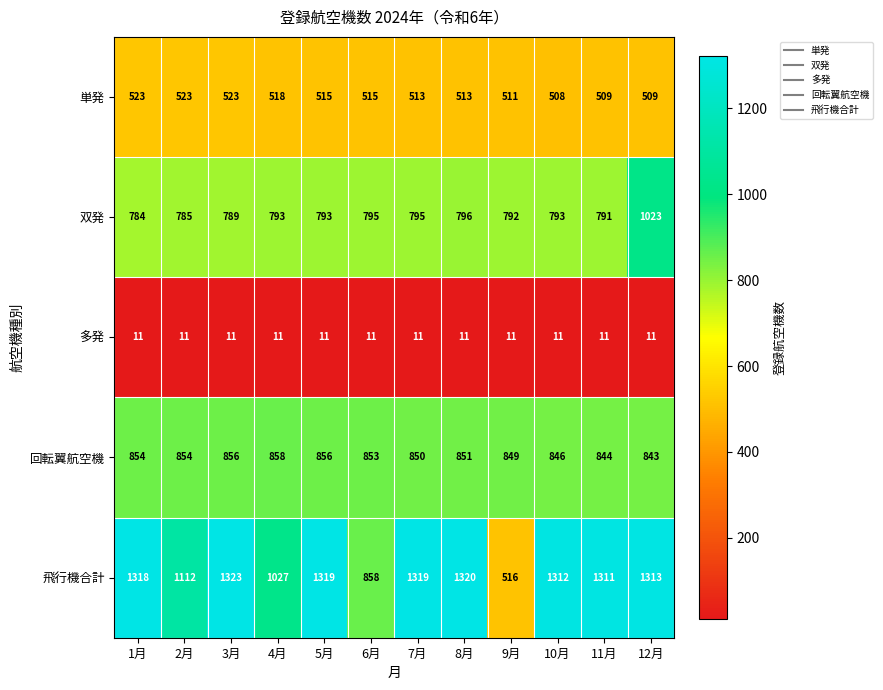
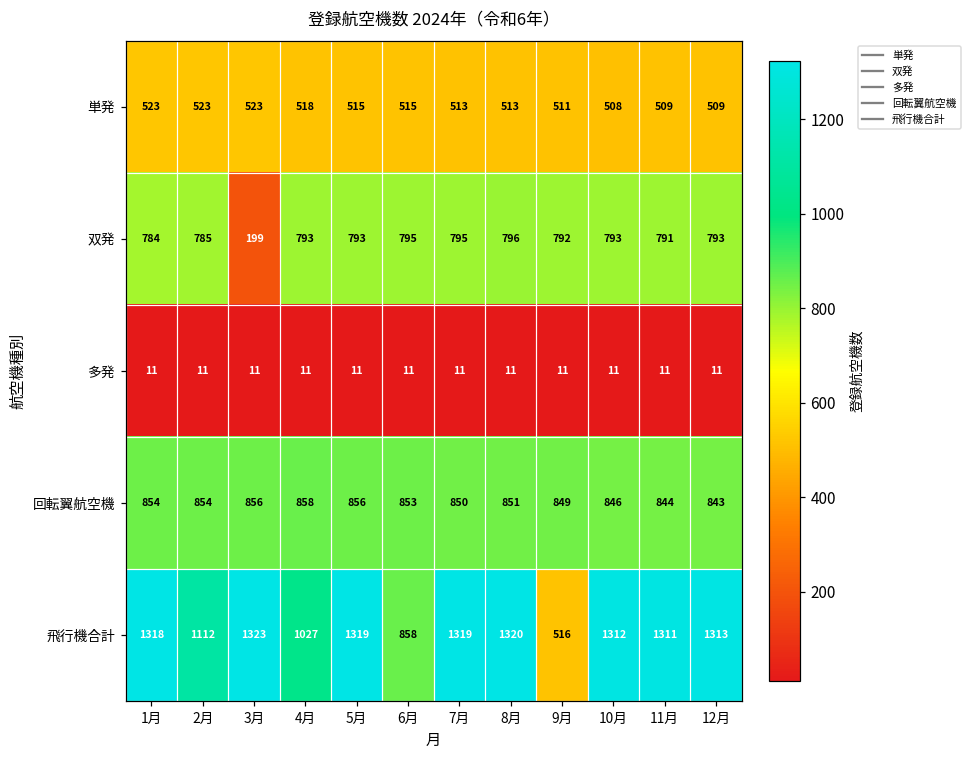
  {
    "単発": {
      "1月": 523,
      "2月": 523,
      "3月": 523,
      "4月": 518,
      "5月": 515,
      "6月": 515,
      "7月": 513,
      "8月": 513,
      "9月": 511,
      "10月": 508,
      "11月": 509,
      "12月": 509
    },
    "双発": {
      "1月": 784,
      "2月": 785,
-     "3月": 789,
+     "3月": 199,
      "4月": 793,
      "5月": 793,
      "6月": 795,
      "7月": 795,
      "8月": 796,
      "9月": 792,
      "10月": 793,
      "11月": 791,
-     "12月": 1023
+     "12月": 793
    },
    "多発": {
      "1月": 11,
      "2月": 11,
      "3月": 11,
      "4月": 11,
      "5月": 11,
      "6月": 11,
      "7月": 11,
      "8月": 11,
      "9月": 11,
      "10月": 11,
      "11月": 11,
      "12月": 11
    },
    "回転翼航空機": {
      "1月": 854,
      "2月": 854,
      "3月": 856,
      "4月": 858,
      "5月": 856,
      "6月": 853,
      "7月": 850,
      "8月": 851,
      "9月": 849,
      "10月": 846,
      "11月": 844,
      "12月": 843
    },
    "飛行機合計": {
      "1月": 1318,
      "2月": 1112,
      "3月": 1323,
      "4月": 1027,
      "5月": 1319,
      "6月": 858,
      "7月": 1319,
      "8月": 1320,
      "9月": 516,
      "10月": 1312,
      "11月": 1311,
      "12月": 1313
    }
  }
